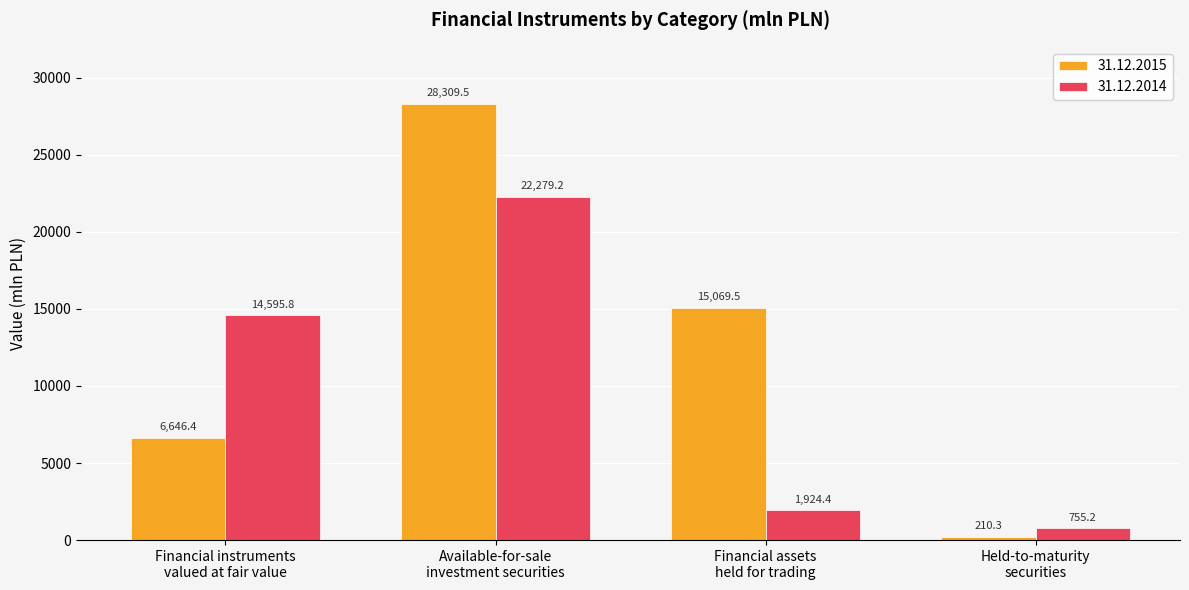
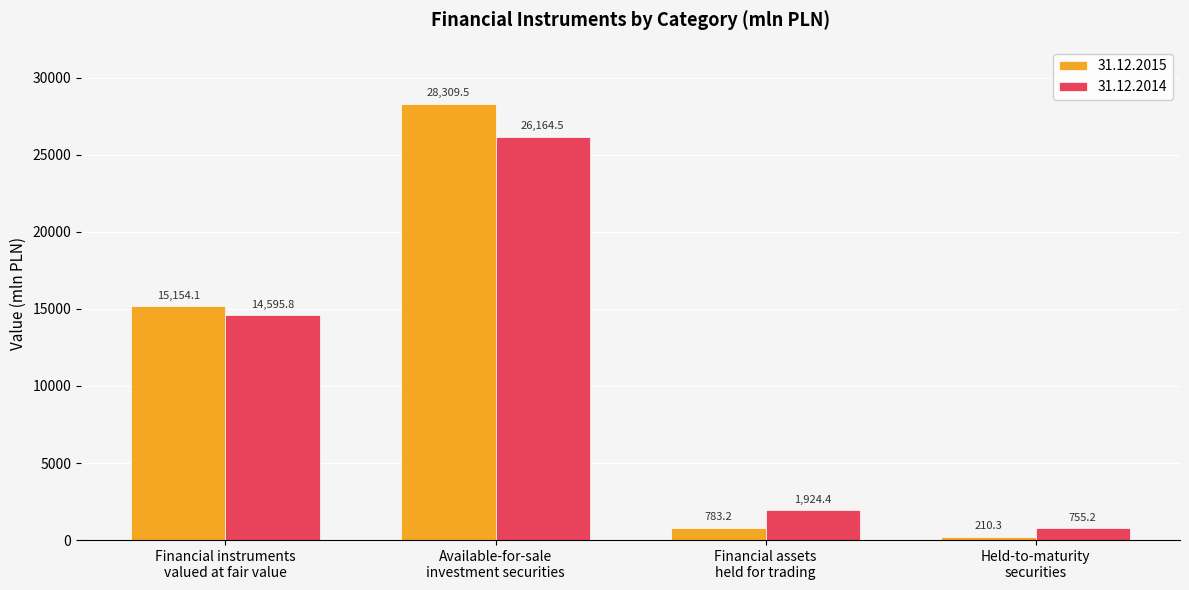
  {
    "31.12.2015": {
-     "Financial instruments valued at fair value": "6,646.4",
+     "Financial instruments valued at fair value": "15,154.1",
      "Available-for-sale investment securities": "28,309.5",
-     "Financial assets held for trading": "15,069.5",
+     "Financial assets held for trading": "783.2",
      "Held-to-maturity securities": "210.3"
    },
    "31.12.2014": {
      "Financial instruments valued at fair value": "14,595.8",
-     "Available-for-sale investment securities": "22,279.2",
+     "Available-for-sale investment securities": "26,164.5",
      "Financial assets held for trading": "1,924.4",
      "Held-to-maturity securities": "755.2"
    }
  }
